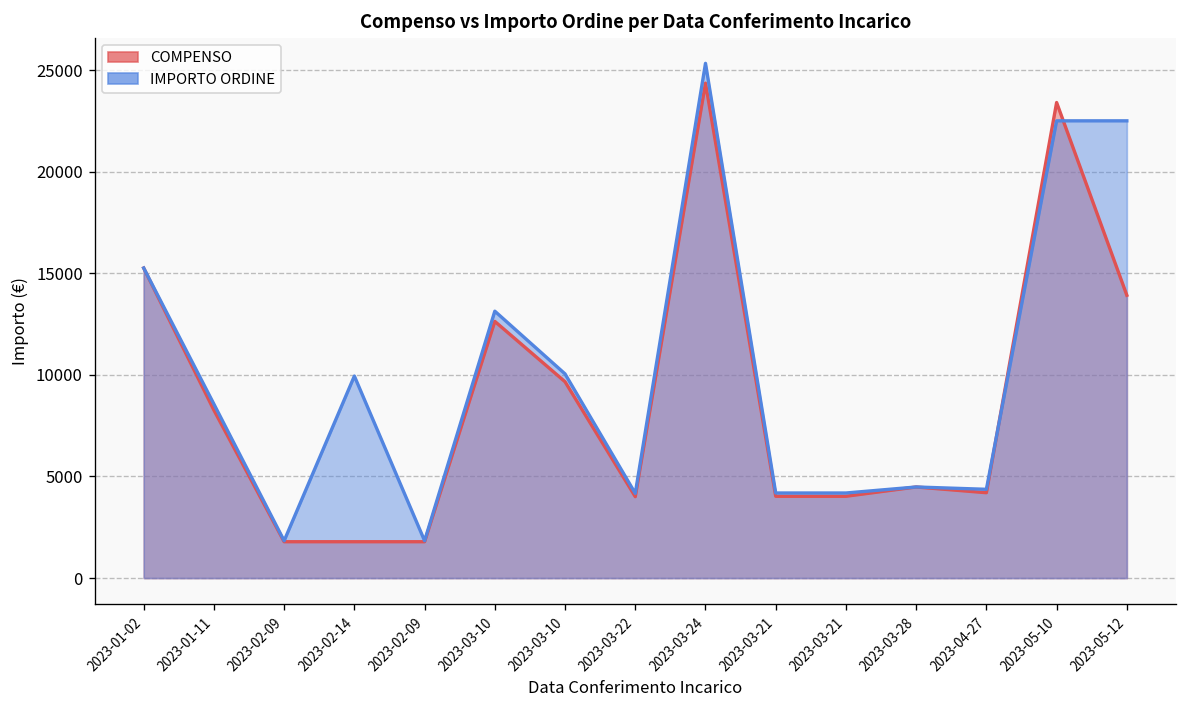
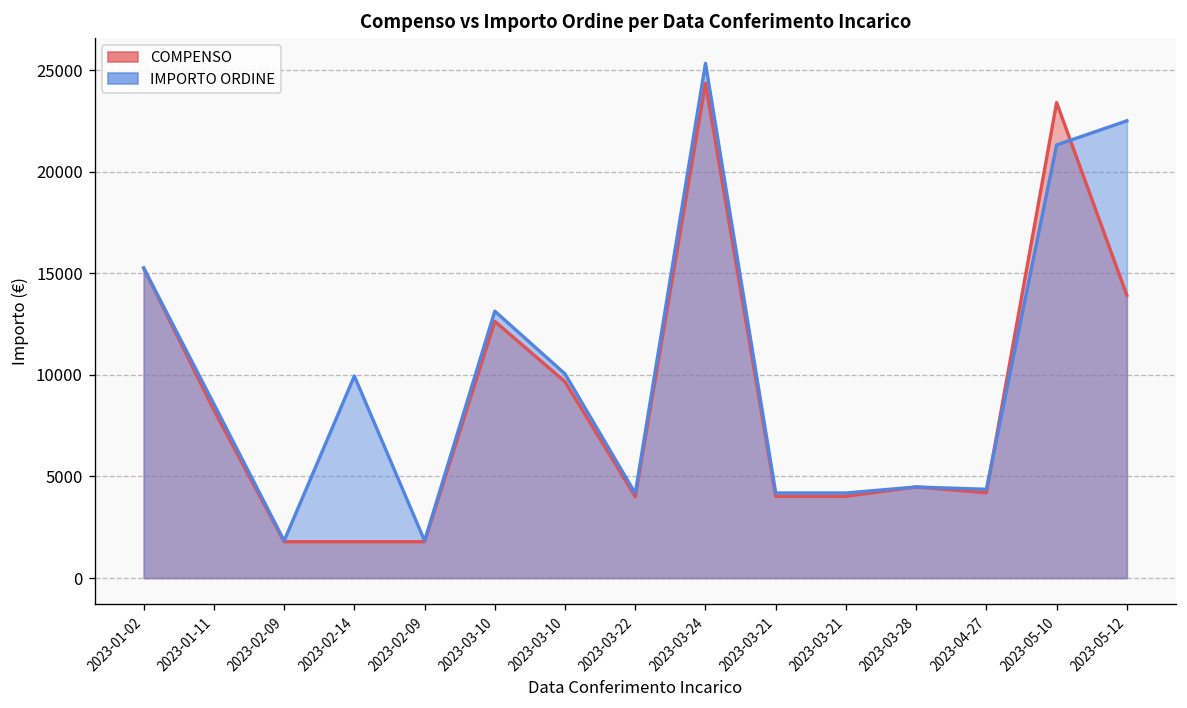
  {
    "COMPENSO": {
      "2023-01-11": 8300,
      "2023-02-14": 1800,
      "2023-03-22": 4000,
      "2023-03-24": 24400,
      "2023-04-27": 4200,
      "2023-05-10": 23400,
      "2023-05-12": 13900
    },
    "IMPORTO ORDINE": {
      "2023-01-11": 8600,
      "2023-02-14": 9900,
      "2023-03-22": 4200,
      "2023-03-24": 25300,
      "2023-04-27": 4400,
-     "2023-05-10": 22500,
+     "2023-05-10": 21300,
      "2023-05-12": 22500
    }
  }
